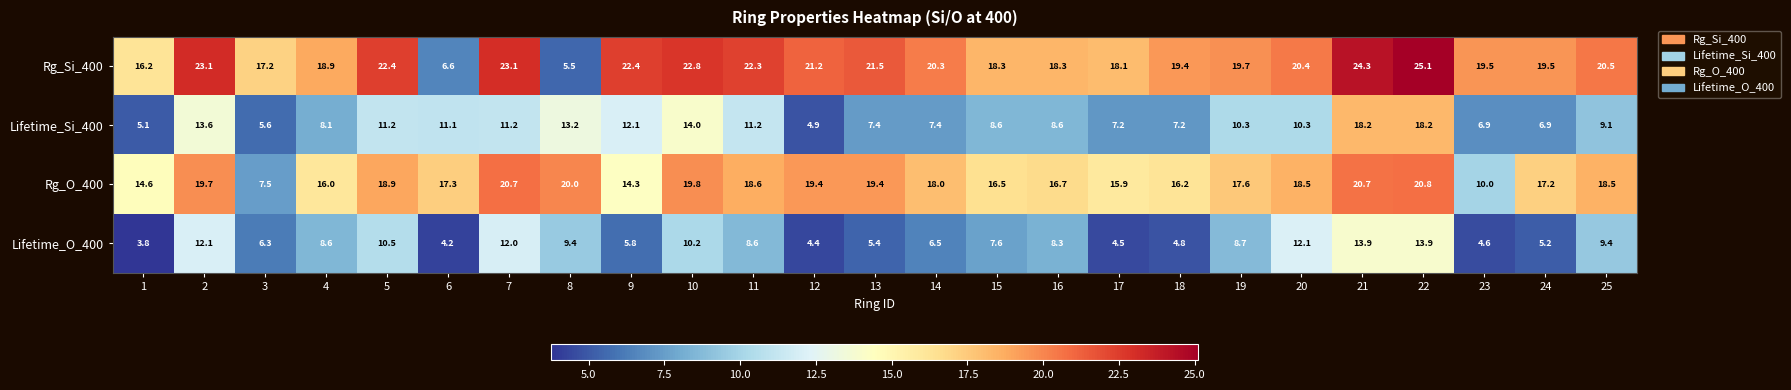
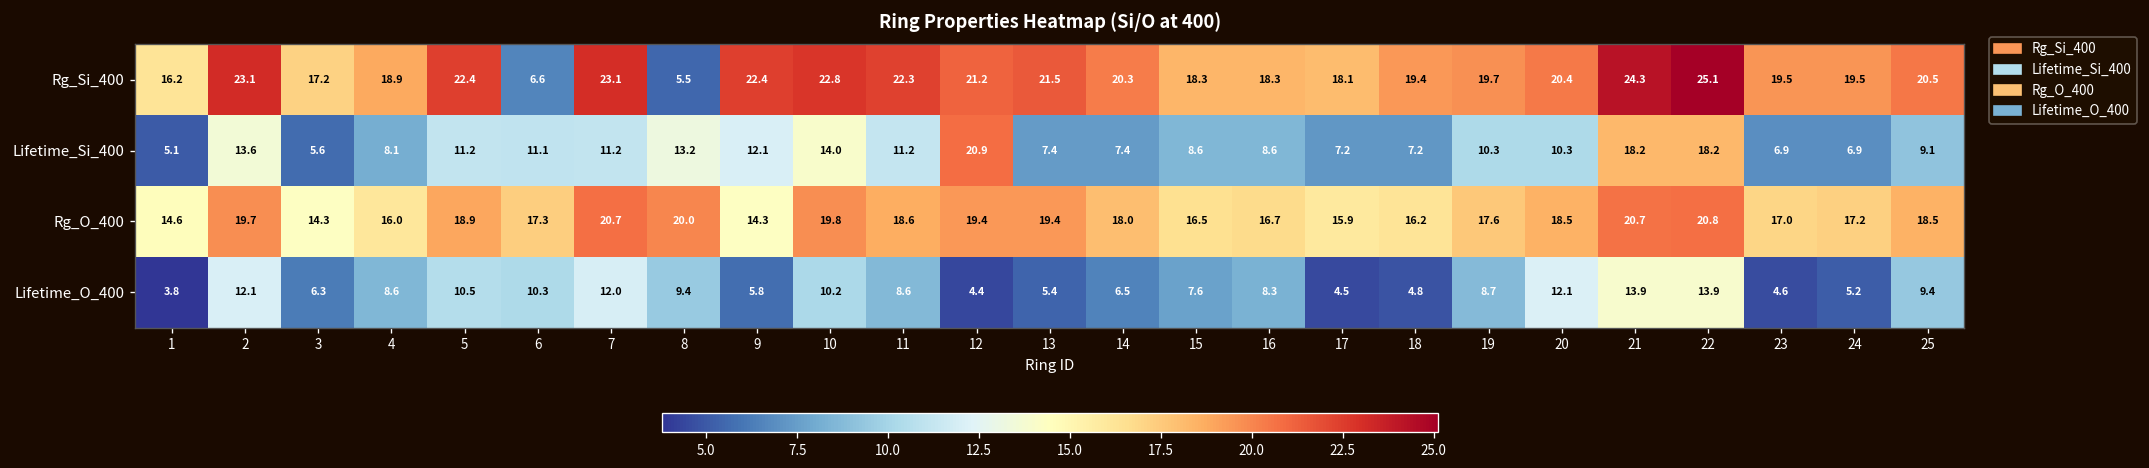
  {
    "Rg_Si_400": {
      "1": 16.2,
      "2": 23.1,
      "3": 17.2,
      "4": 18.9,
      "5": 22.4,
      "6": 6.6,
      "7": 23.1,
      "8": 5.5,
      "9": 22.4,
      "10": 22.8,
      "11": 22.3,
      "12": 21.2,
      "13": 21.5,
      "14": 20.3,
      "15": 18.3,
      "16": 18.3,
      "17": 18.1,
      "18": 19.4,
      "19": 19.7,
      "20": 20.4,
      "21": 24.3,
      "22": 25.1,
      "23": 19.5,
      "24": 19.5,
      "25": 20.5
    },
    "Lifetime_Si_400": {
      "1": 5.1,
      "2": 13.6,
      "3": 5.6,
      "4": 8.1,
      "5": 11.2,
      "6": 11.1,
      "7": 11.2,
      "8": 13.2,
      "9": 12.1,
      "10": 14.0,
      "11": 11.2,
-     "12": 4.9,
+     "12": 20.9,
      "13": 7.4,
      "14": 7.4,
      "15": 8.6,
      "16": 8.6,
      "17": 7.2,
      "18": 7.2,
      "19": 10.3,
      "20": 10.3,
      "21": 18.2,
      "22": 18.2,
      "23": 6.9,
      "24": 6.9,
      "25": 9.1
    },
    "Rg_O_400": {
      "1": 14.6,
      "2": 19.7,
-     "3": 7.5,
+     "3": 14.3,
      "4": 16.0,
      "5": 18.9,
      "6": 17.3,
      "7": 20.7,
      "8": 20.0,
      "9": 14.3,
      "10": 19.8,
      "11": 18.6,
      "12": 19.4,
      "13": 19.4,
      "14": 18.0,
      "15": 16.5,
      "16": 16.7,
      "17": 15.9,
      "18": 16.2,
      "19": 17.6,
      "20": 18.5,
      "21": 20.7,
      "22": 20.8,
-     "23": 10.0,
+     "23": 17.0,
      "24": 17.2,
      "25": 18.5
    },
    "Lifetime_O_400": {
      "1": 3.8,
      "2": 12.1,
      "3": 6.3,
      "4": 8.6,
      "5": 10.5,
-     "6": 4.2,
+     "6": 10.3,
      "7": 12.0,
      "8": 9.4,
      "9": 5.8,
      "10": 10.2,
      "11": 8.6,
      "12": 4.4,
      "13": 5.4,
      "14": 6.5,
      "15": 7.6,
      "16": 8.3,
      "17": 4.5,
      "18": 4.8,
      "19": 8.7,
      "20": 12.1,
      "21": 13.9,
      "22": 13.9,
      "23": 4.6,
      "24": 5.2,
      "25": 9.4
    }
  }
